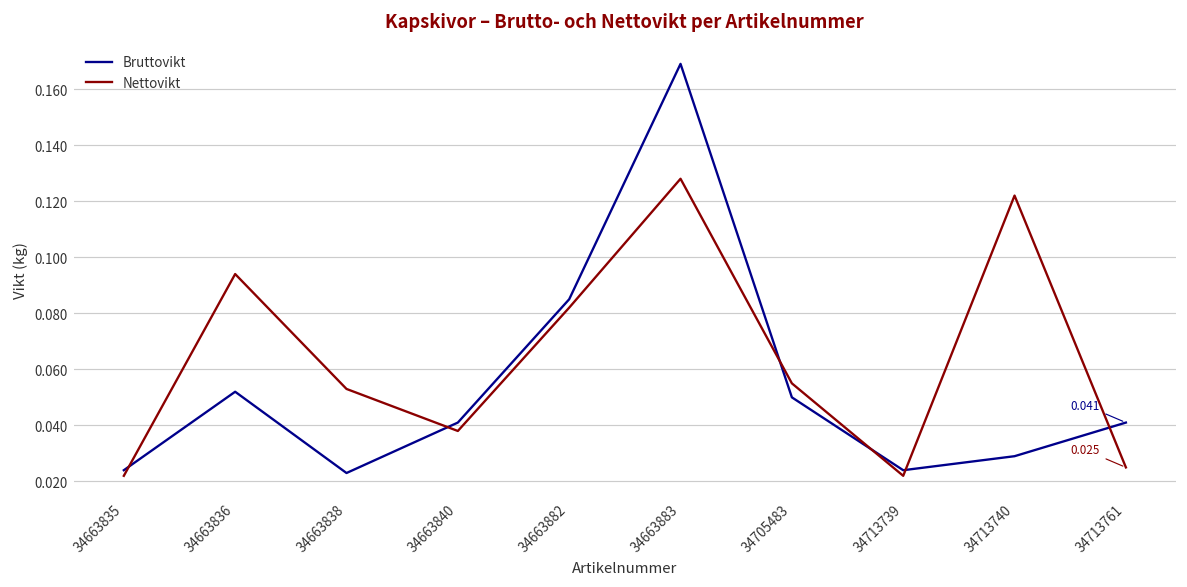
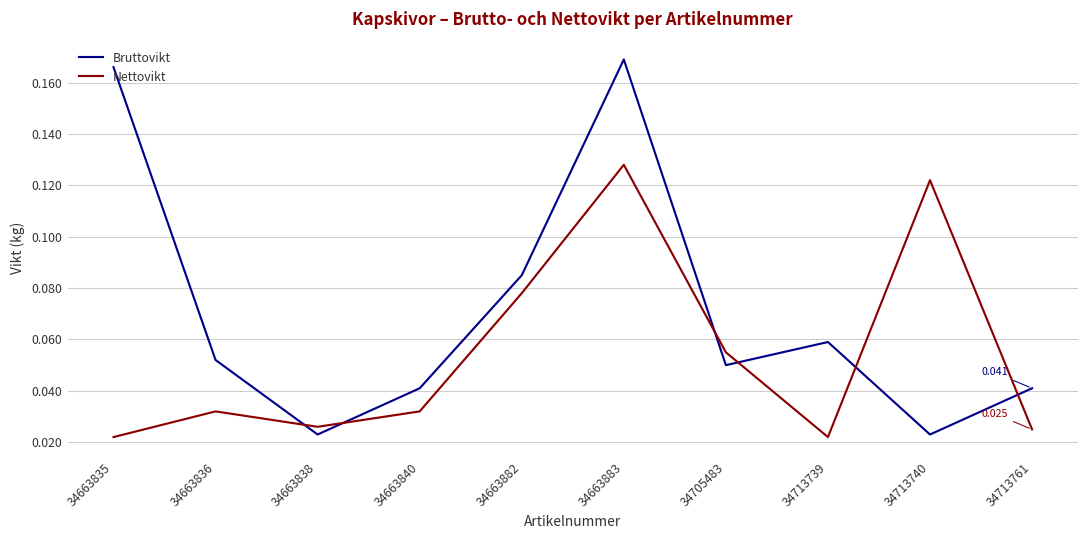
  {
    "Bruttovikt": {
-     "34663835": 0.024,
+     "34663835": 0.166,
      "34663836": 0.052,
      "34663838": 0.023,
      "34663840": 0.041,
      "34663882": 0.085,
      "34663883": 0.169,
      "34705483": 0.050,
-     "34713739": 0.024,
-     "34713740": 0.029
+     "34713739": 0.059,
+     "34713740": 0.023
    },
    "Nettovikt": {
      "34663835": 0.022,
-     "34663836": 0.094,
-     "34663838": 0.053,
-     "34663840": 0.038,
-     "34663882": 0.082,
+     "34663836": 0.032,
+     "34663838": 0.026,
+     "34663840": 0.032,
+     "34663882": 0.078,
      "34663883": 0.128,
      "34705483": 0.055,
      "34713739": 0.022,
      "34713740": 0.122
    }
  }
